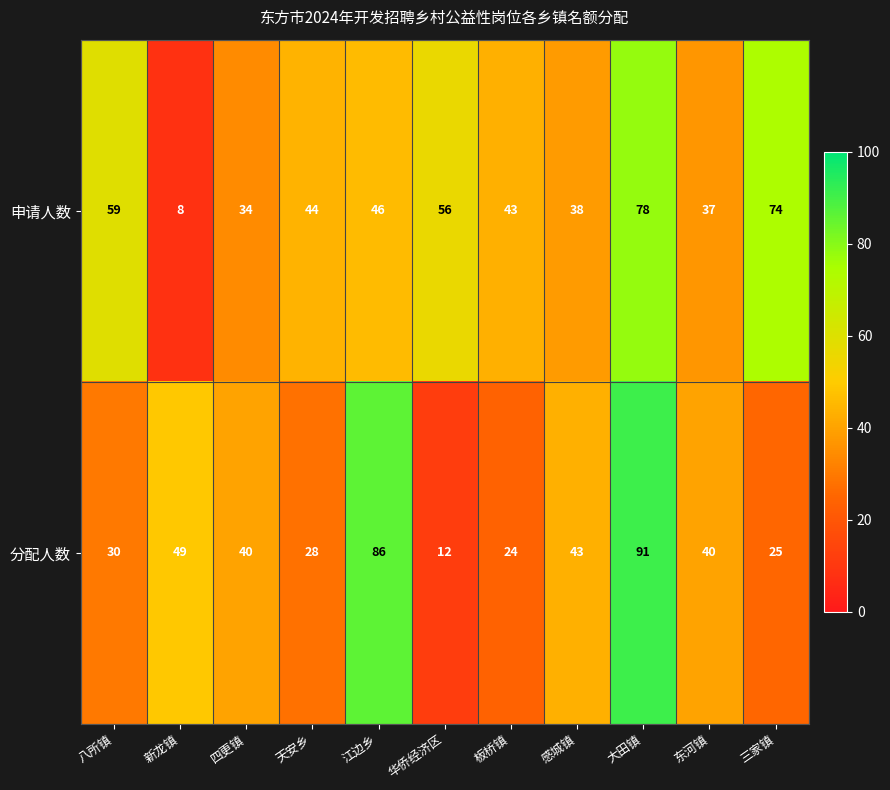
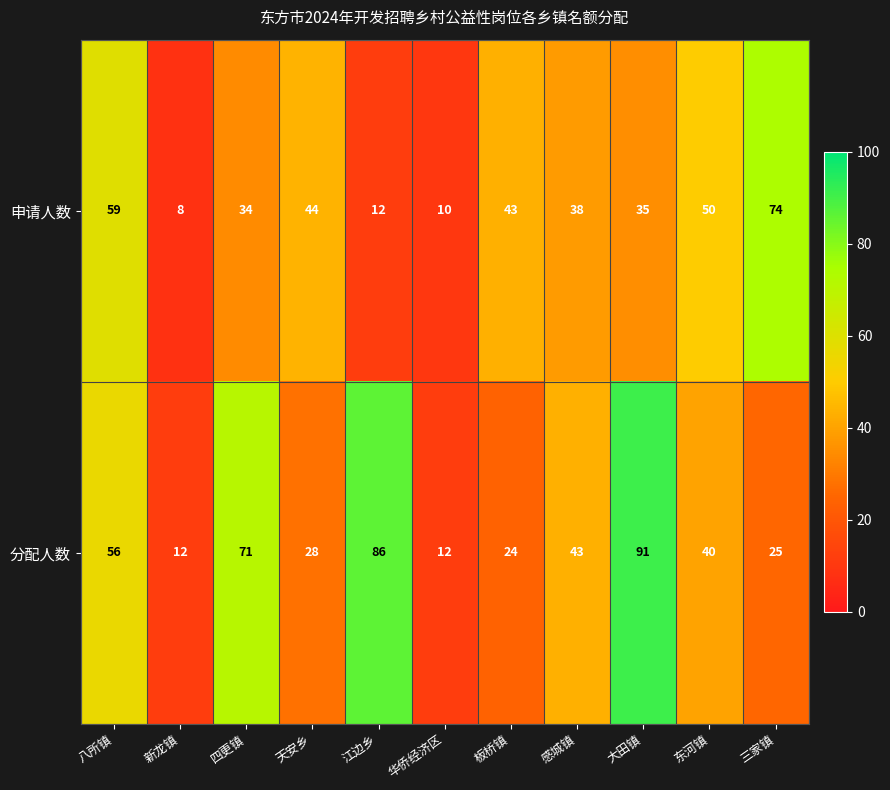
  {
    "申请人数": {
      "八所镇": 59,
      "新龙镇": 8,
      "四更镇": 34,
      "天安乡": 44,
-     "江边乡": 46,
-     "华侨经济区": 56,
+     "江边乡": 12,
+     "华侨经济区": 10,
      "板桥镇": 43,
      "感城镇": 38,
-     "大田镇": 78,
-     "东河镇": 37,
+     "大田镇": 35,
+     "东河镇": 50,
      "三家镇": 74
    },
    "分配人数": {
-     "八所镇": 30,
-     "新龙镇": 49,
-     "四更镇": 40,
+     "八所镇": 56,
+     "新龙镇": 12,
+     "四更镇": 71,
      "天安乡": 28,
      "江边乡": 86,
      "华侨经济区": 12,
      "板桥镇": 24,
      "感城镇": 43,
      "大田镇": 91,
      "东河镇": 40,
      "三家镇": 25
    }
  }
